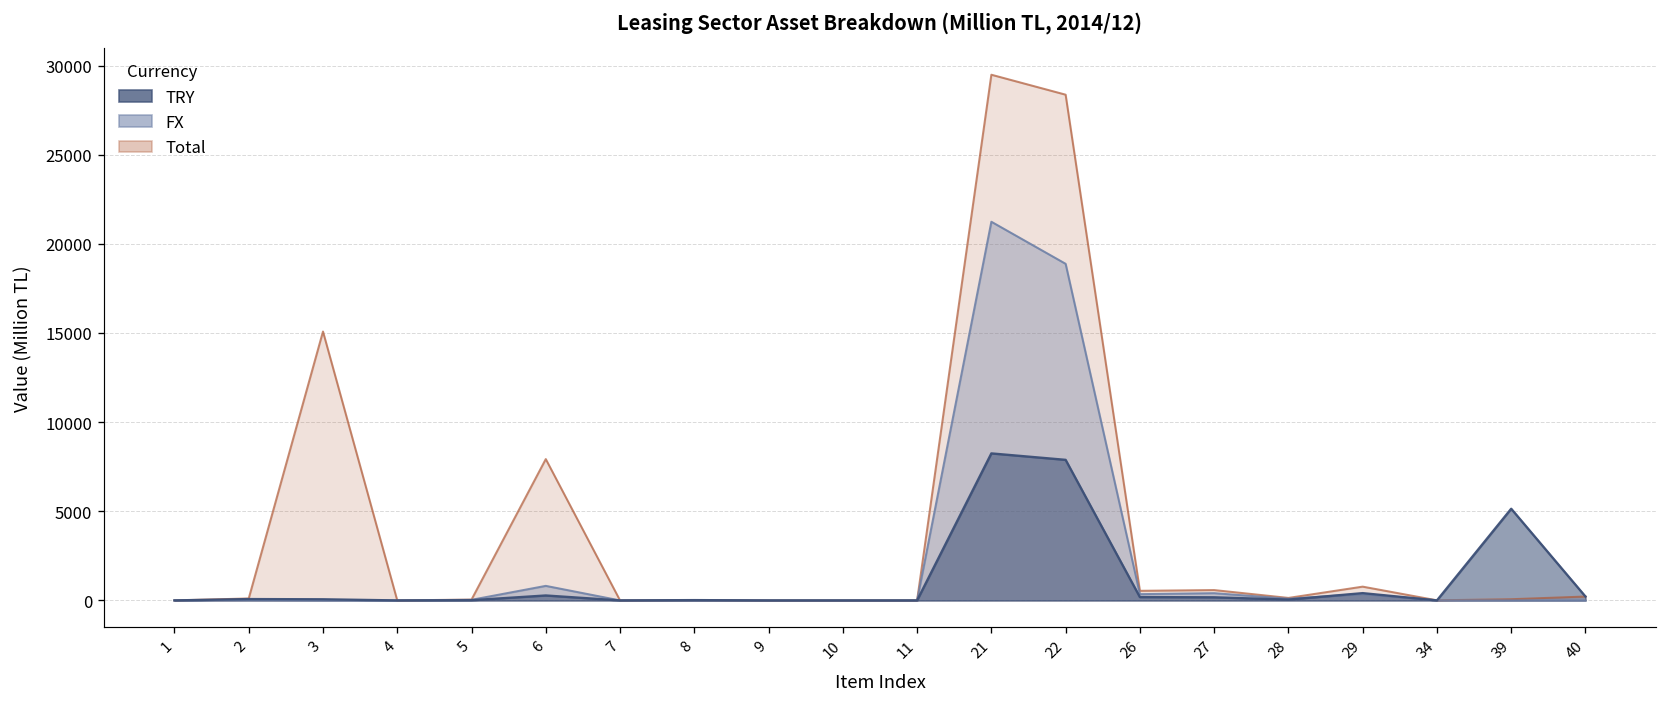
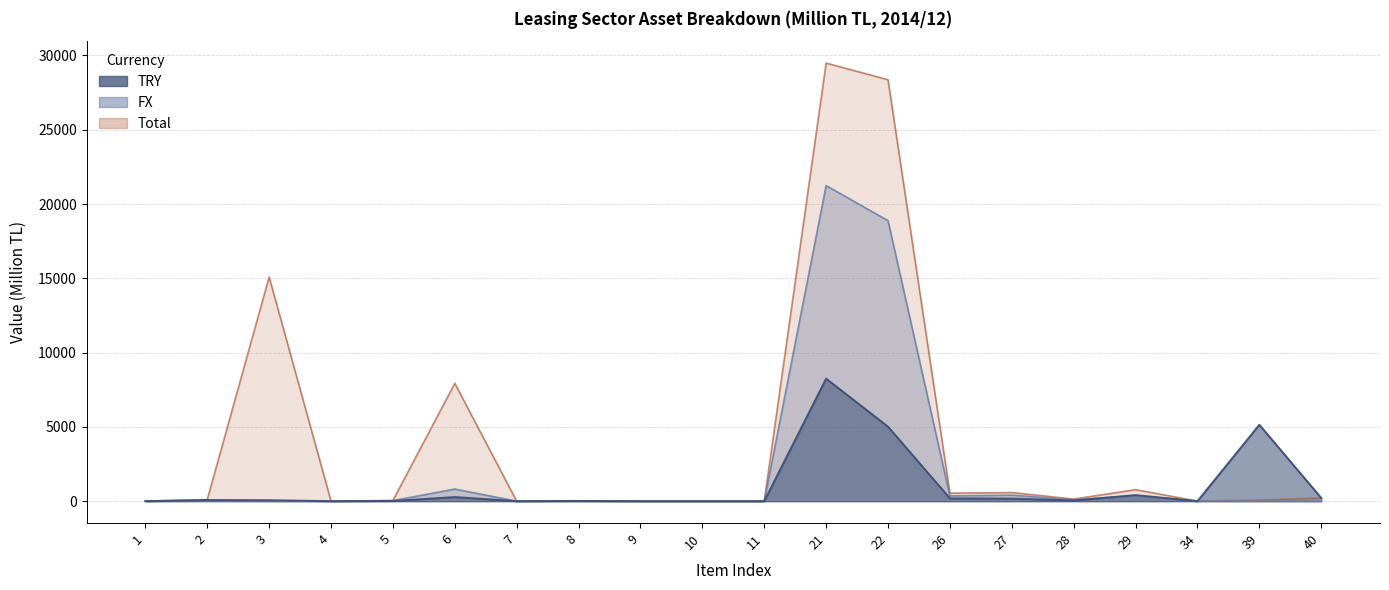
  {
    "Total": {
      "3": 15100,
      "6": 7900,
      "21": 29500,
      "22": 28400,
      "26": 500,
      "27": 600,
      "29": 800
    },
    "FX": {
      "6": 800,
      "21": 21200,
      "22": 18900,
      "27": 400,
      "40": 0
    },
    "TRY": {
      "6": 300,
      "21": 8200,
-     "22": 7900,
+     "22": 5000,
      "27": 200,
      "39": 5100
    }
  }
